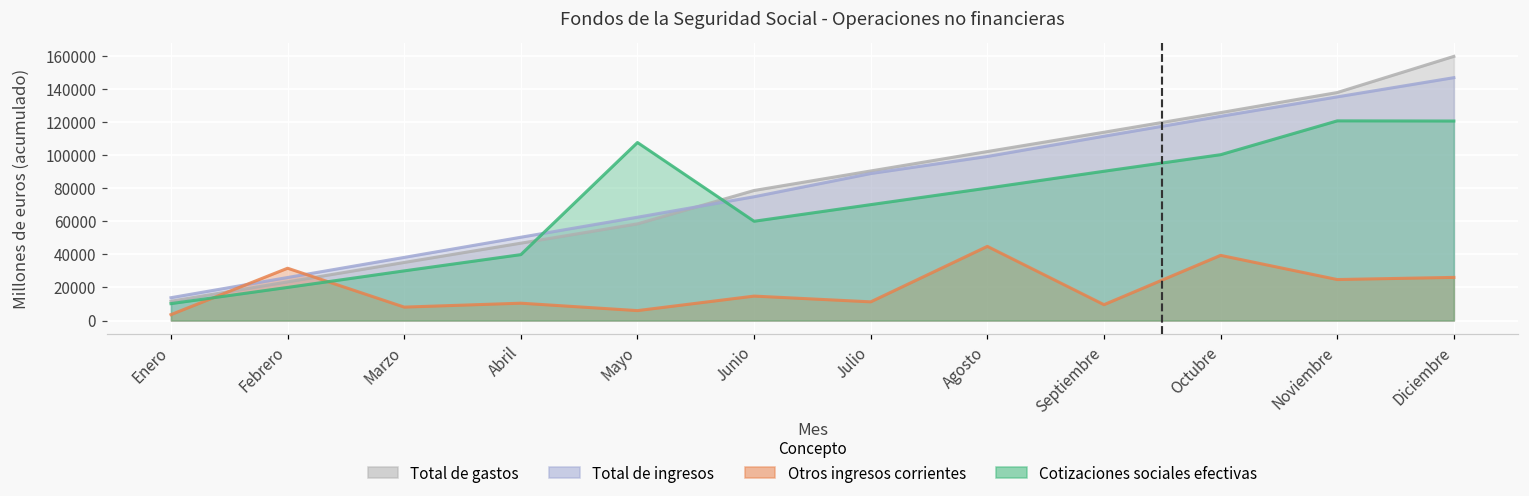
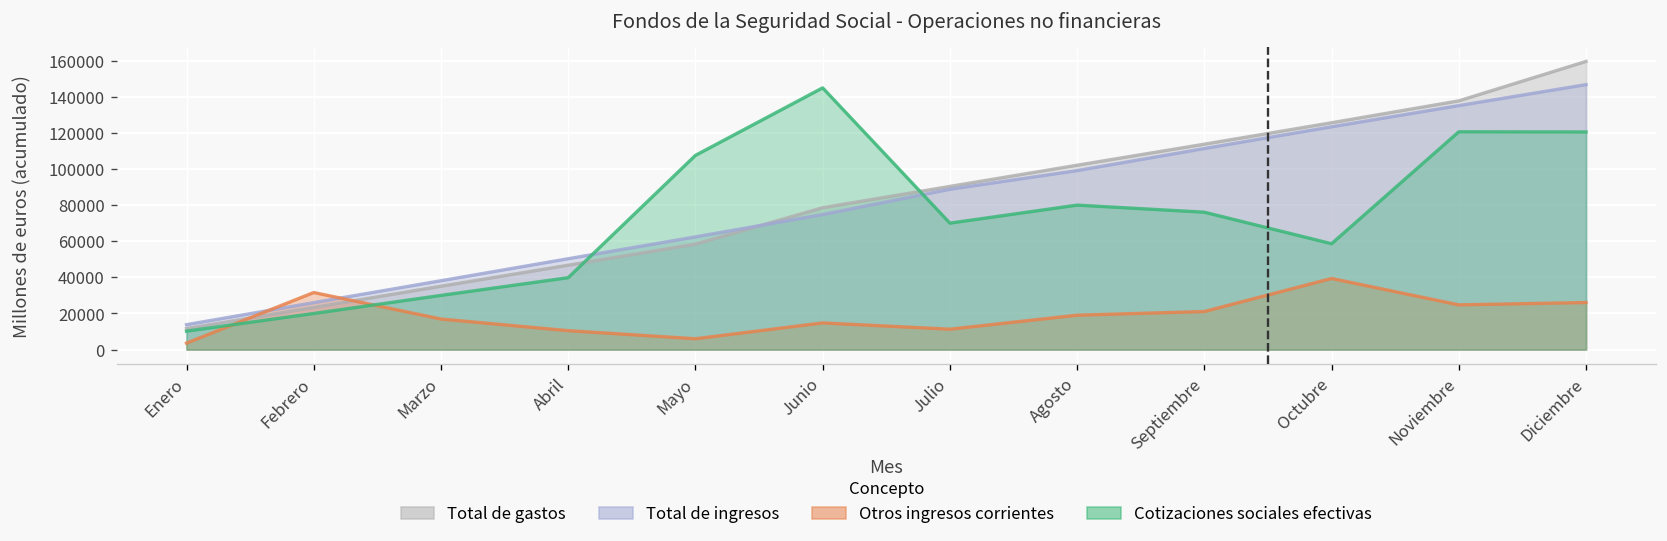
  {
    "Otros ingresos corrientes": {
      "Enero": 4000,
      "Febrero": 32000,
-     "Marzo": 8000,
+     "Marzo": 17000,
      "Abril": 10000,
      "Mayo": 6000,
      "Junio": 15000,
      "Julio": 11000,
-     "Agosto": 45000,
-     "Septiembre": 10000,
+     "Agosto": 19000,
+     "Septiembre": 21000,
      "Octubre": 39000,
      "Noviembre": 25000,
      "Diciembre": 26000
    },
    "Cotizaciones sociales efectivas": {
      "Febrero": 20000,
      "Marzo": 30000,
      "Abril": 40000,
      "Mayo": 108000,
-     "Junio": 60000,
+     "Junio": 145000,
      "Julio": 70000,
      "Agosto": 80000,
-     "Septiembre": 90000,
-     "Octubre": 100000,
+     "Septiembre": 76000,
+     "Octubre": 59000,
      "Noviembre": 121000,
      "Diciembre": 121000
    }
  }
